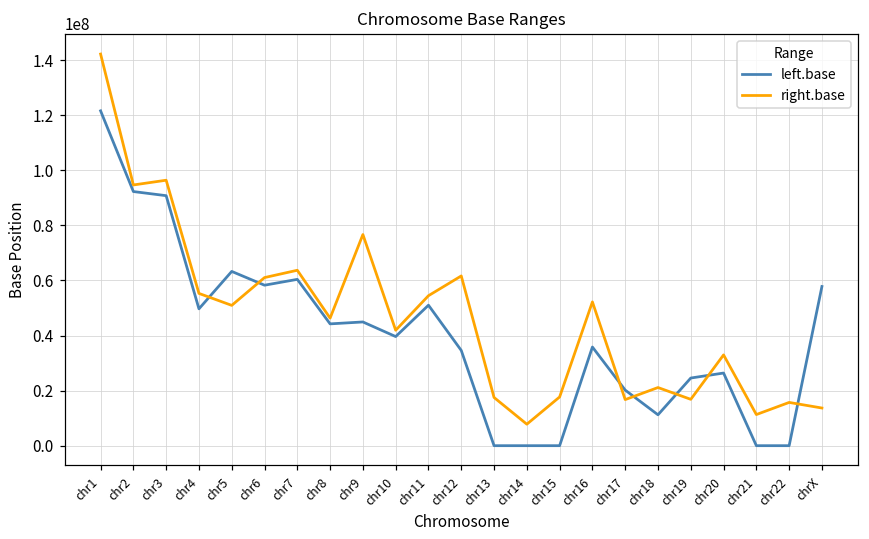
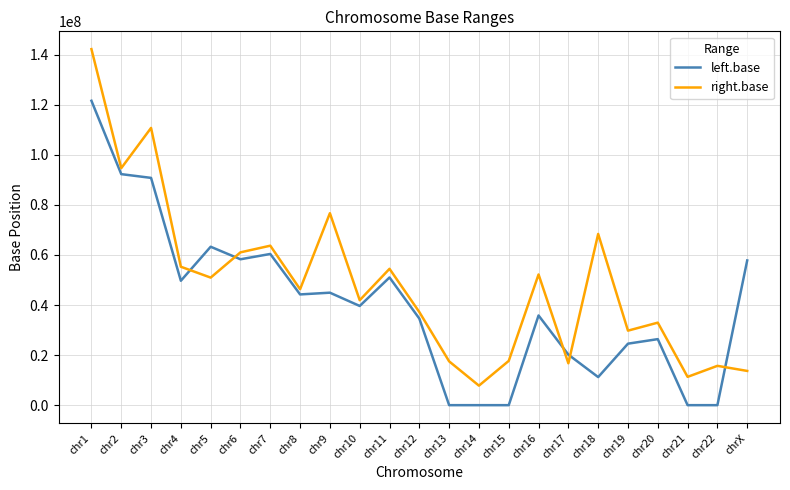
  {
    "left.base": {
      "chr1": 122000000,
      "chr2": 92000000,
      "chr3": 91000000,
      "chr4": 50000000,
      "chr5": 63000000,
      "chr6": 58000000,
      "chr7": 60000000,
      "chr8": 44000000,
      "chr9": 45000000,
      "chr10": 40000000,
      "chr11": 51000000,
      "chr12": 35000000,
      "chr13": 0,
      "chr14": 0,
      "chr15": 0,
      "chr16": 36000000,
      "chr17": 20000000,
      "chr18": 11000000,
      "chr19": 25000000,
      "chr20": 26000000,
      "chr21": 0,
      "chr22": 0,
      "chrX": 58000000
    },
    "right.base": {
      "chr1": 142000000,
      "chr2": 95000000,
-     "chr3": 96000000,
+     "chr3": 111000000,
      "chr4": 55000000,
      "chr5": 51000000,
      "chr6": 61000000,
      "chr7": 64000000,
      "chr8": 46000000,
      "chr9": 77000000,
      "chr10": 42000000,
      "chr11": 54000000,
-     "chr12": 62000000,
+     "chr12": 37000000,
      "chr13": 18000000,
      "chr14": 8000000,
      "chr15": 18000000,
      "chr16": 52000000,
      "chr17": 17000000,
-     "chr18": 21000000,
-     "chr19": 17000000,
+     "chr18": 68000000,
+     "chr19": 30000000,
      "chr20": 33000000,
      "chr21": 11000000,
      "chr22": 16000000,
      "chrX": 14000000
    }
  }
